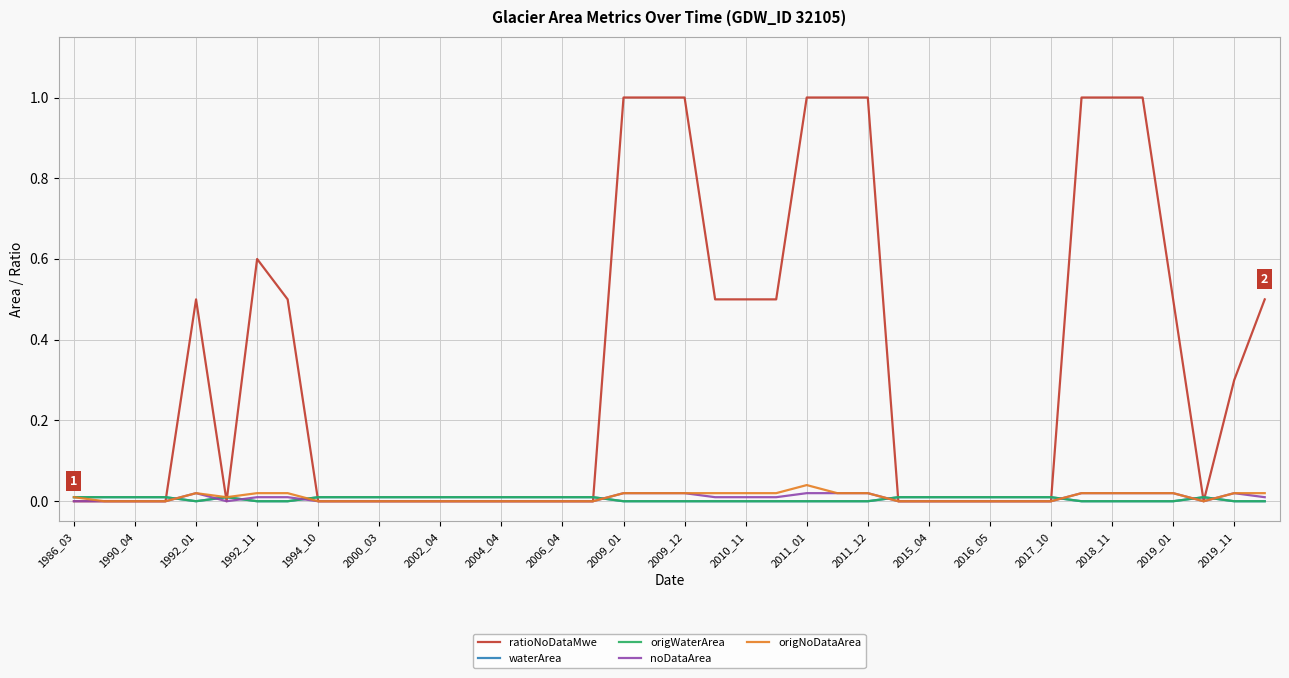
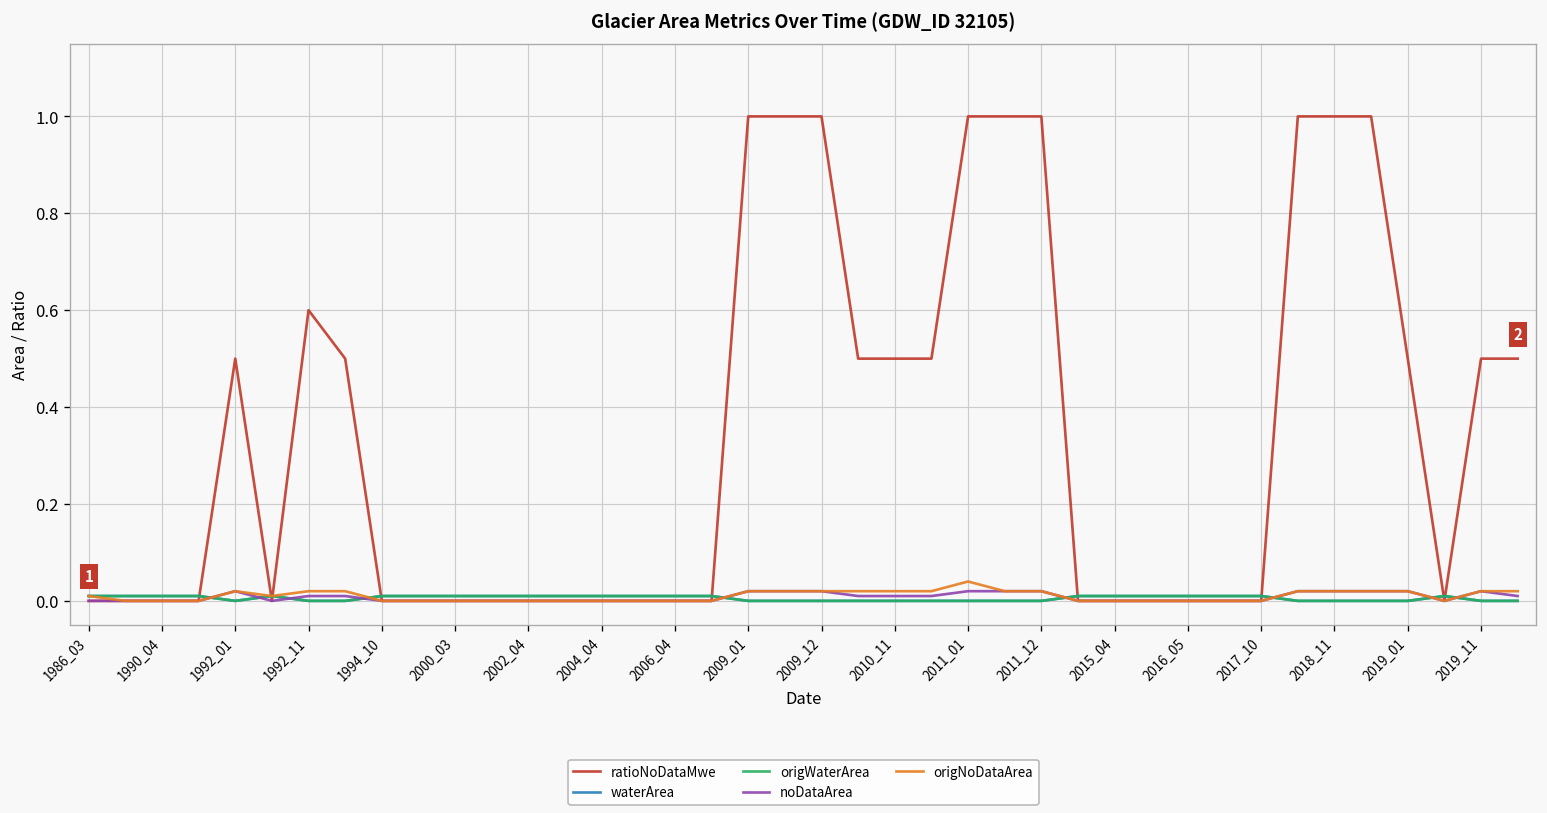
  {
    "ratioNoDataMwe": {
      "1992_01": 0.5,
      "1992_11": 0.6,
      "2009_01": 1.0,
      "2009_12": 1.0,
      "2010_11": 0.5,
      "2011_01": 1.0,
      "2011_12": 1.0,
      "2018_11": 1.0,
      "2019_01": 0.5,
-     "2019_11": 0.3
+     "2019_11": 0.5
    },
    "origWaterArea": {
      "1990_04": 0.01,
      "1992_01": 0.0,
      "1992_11": 0.0,
      "1994_10": 0.01,
      "2000_03": 0.01,
      "2002_04": 0.01,
      "2004_04": 0.01,
      "2006_04": 0.01,
      "2009_01": 0.0,
      "2009_12": 0.0,
      "2010_11": 0.0,
      "2011_01": 0.0,
      "2011_12": 0.0,
      "2015_04": 0.01,
      "2016_05": 0.01,
      "2017_10": 0.01,
      "2018_11": 0.0,
      "2019_01": 0.0,
      "2019_11": 0.0
    },
    "noDataArea": {
      "1992_11": 0.01,
      "2010_11": 0.01,
      "2011_01": 0.02
    },
    "origNoDataArea": {
      "1992_11": 0.02,
      "2010_11": 0.02,
      "2011_01": 0.04
    }
  }
